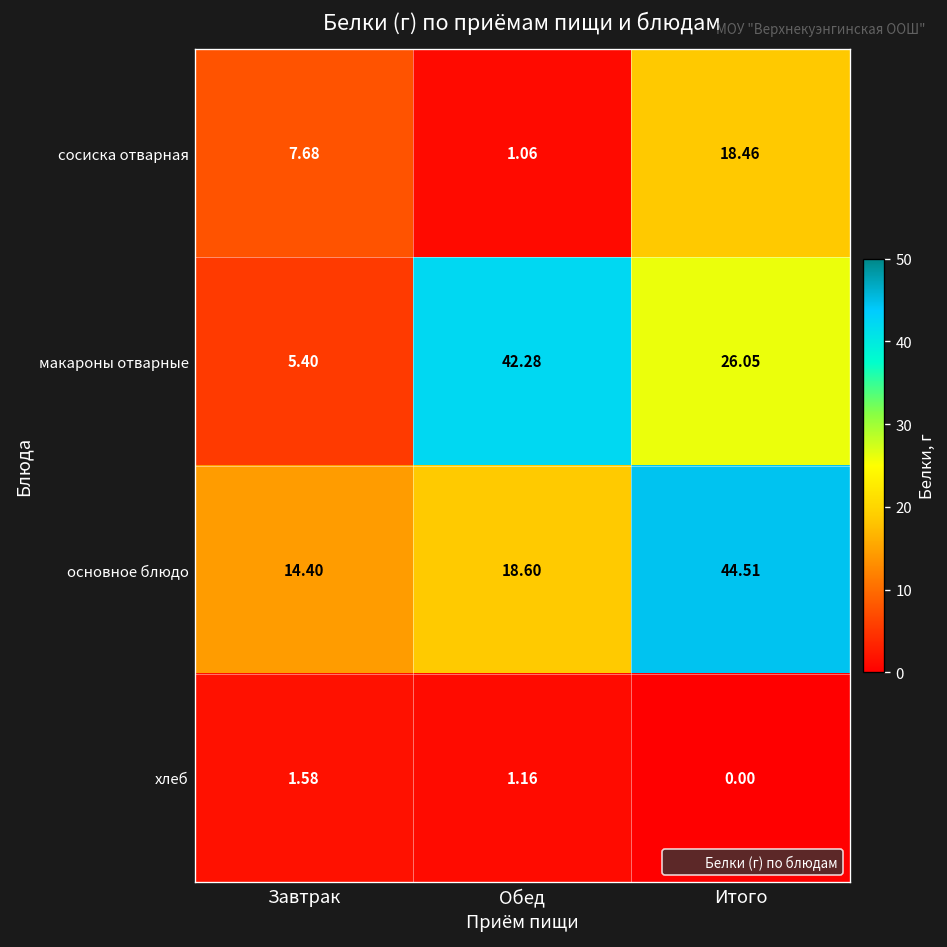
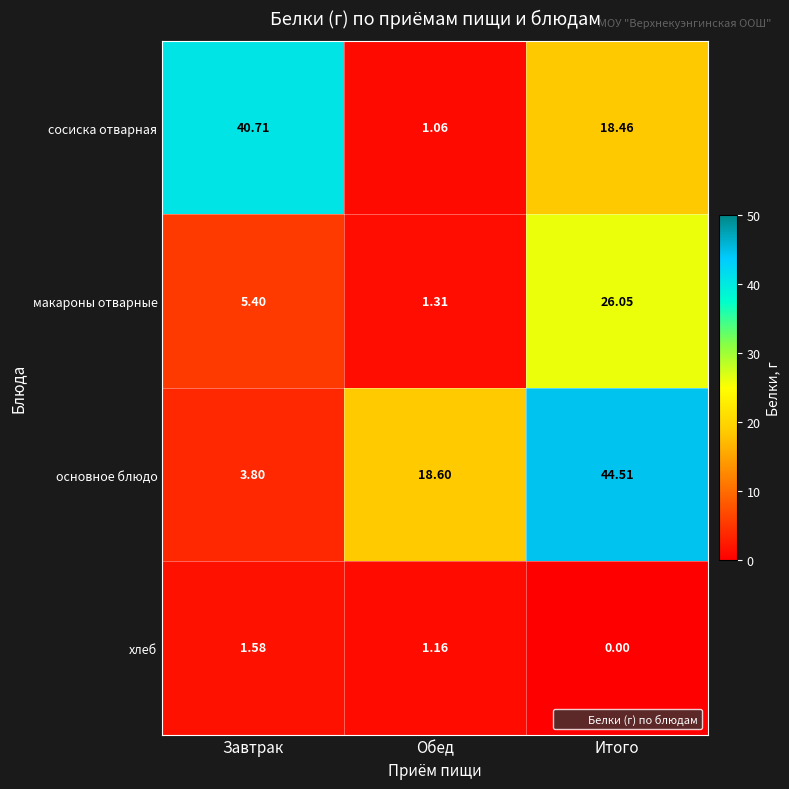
  {
    "сосиска отварная": {
-     "Завтрак": 7.68,
+     "Завтрак": 40.71,
      "Обед": 1.06,
      "Итого": 18.46
    },
    "макароны отварные": {
      "Завтрак": 5.40,
-     "Обед": 42.28,
+     "Обед": 1.31,
      "Итого": 26.05
    },
    "основное блюдо": {
-     "Завтрак": 14.40,
+     "Завтрак": 3.80,
      "Обед": 18.60,
      "Итого": 44.51
    },
    "хлеб": {
      "Завтрак": 1.58,
      "Обед": 1.16,
      "Итого": 0.00
    }
  }
